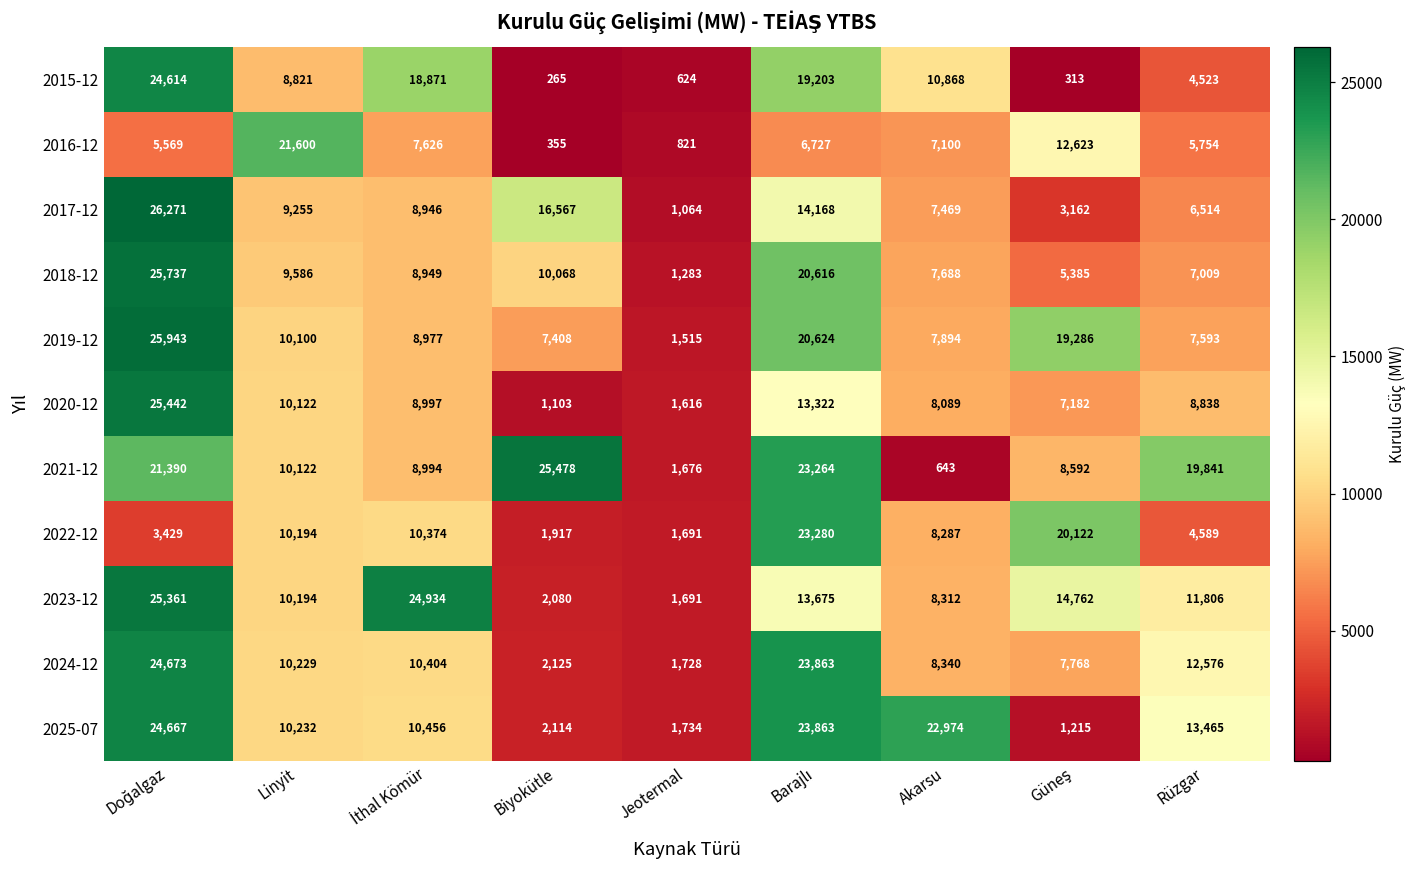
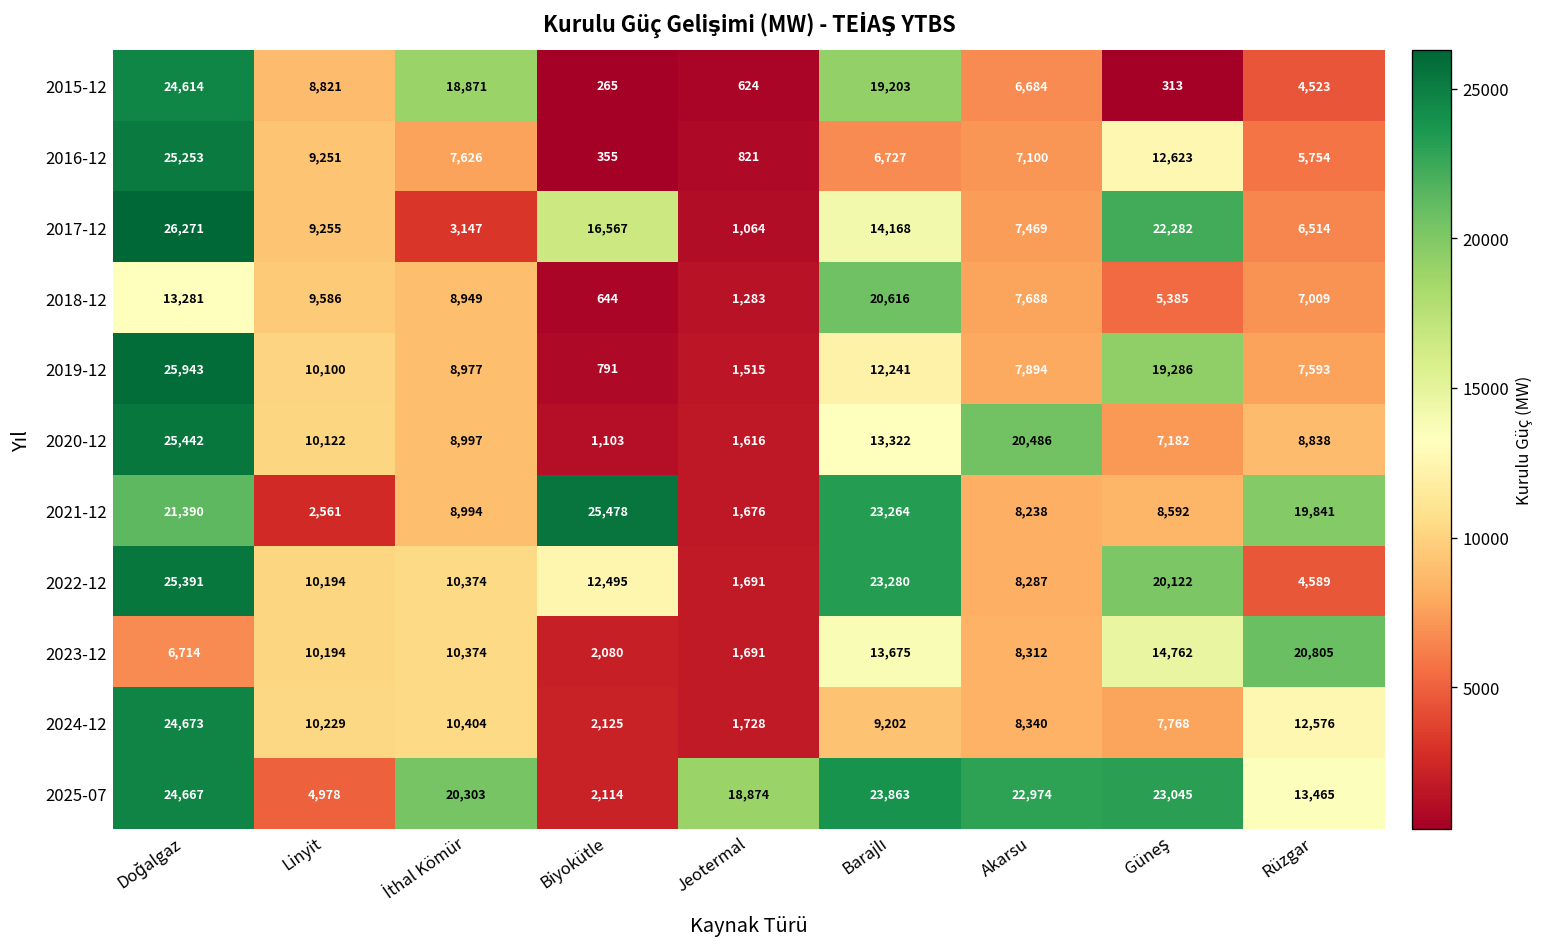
  {
    "2015-12": {
      "Doğalgaz": "24,614",
      "Linyit": "8,821",
      "İthal Kömür": "18,871",
      "Biyokütle": "265",
      "Jeotermal": "624",
      "Barajlı": "19,203",
-     "Akarsu": "10,868",
+     "Akarsu": "6,684",
      "Güneş": "313",
      "Rüzgar": "4,523"
    },
    "2016-12": {
-     "Doğalgaz": "5,569",
-     "Linyit": "21,600",
+     "Doğalgaz": "25,253",
+     "Linyit": "9,251",
      "İthal Kömür": "7,626",
      "Biyokütle": "355",
      "Jeotermal": "821",
      "Barajlı": "6,727",
      "Akarsu": "7,100",
      "Güneş": "12,623",
      "Rüzgar": "5,754"
    },
    "2017-12": {
      "Doğalgaz": "26,271",
      "Linyit": "9,255",
-     "İthal Kömür": "8,946",
+     "İthal Kömür": "3,147",
      "Biyokütle": "16,567",
      "Jeotermal": "1,064",
      "Barajlı": "14,168",
      "Akarsu": "7,469",
-     "Güneş": "3,162",
+     "Güneş": "22,282",
      "Rüzgar": "6,514"
    },
    "2018-12": {
-     "Doğalgaz": "25,737",
+     "Doğalgaz": "13,281",
      "Linyit": "9,586",
      "İthal Kömür": "8,949",
-     "Biyokütle": "10,068",
+     "Biyokütle": "644",
      "Jeotermal": "1,283",
      "Barajlı": "20,616",
      "Akarsu": "7,688",
      "Güneş": "5,385",
      "Rüzgar": "7,009"
    },
    "2019-12": {
      "Doğalgaz": "25,943",
      "Linyit": "10,100",
      "İthal Kömür": "8,977",
-     "Biyokütle": "7,408",
+     "Biyokütle": "791",
      "Jeotermal": "1,515",
-     "Barajlı": "20,624",
+     "Barajlı": "12,241",
      "Akarsu": "7,894",
      "Güneş": "19,286",
      "Rüzgar": "7,593"
    },
    "2020-12": {
      "Doğalgaz": "25,442",
      "Linyit": "10,122",
      "İthal Kömür": "8,997",
      "Biyokütle": "1,103",
      "Jeotermal": "1,616",
      "Barajlı": "13,322",
-     "Akarsu": "8,089",
+     "Akarsu": "20,486",
      "Güneş": "7,182",
      "Rüzgar": "8,838"
    },
    "2021-12": {
      "Doğalgaz": "21,390",
-     "Linyit": "10,122",
+     "Linyit": "2,561",
      "İthal Kömür": "8,994",
      "Biyokütle": "25,478",
      "Jeotermal": "1,676",
      "Barajlı": "23,264",
-     "Akarsu": "643",
+     "Akarsu": "8,238",
      "Güneş": "8,592",
      "Rüzgar": "19,841"
    },
    "2022-12": {
-     "Doğalgaz": "3,429",
+     "Doğalgaz": "25,391",
      "Linyit": "10,194",
      "İthal Kömür": "10,374",
-     "Biyokütle": "1,917",
+     "Biyokütle": "12,495",
      "Jeotermal": "1,691",
      "Barajlı": "23,280",
      "Akarsu": "8,287",
      "Güneş": "20,122",
      "Rüzgar": "4,589"
    },
    "2023-12": {
-     "Doğalgaz": "25,361",
+     "Doğalgaz": "6,714",
      "Linyit": "10,194",
-     "İthal Kömür": "24,934",
+     "İthal Kömür": "10,374",
      "Biyokütle": "2,080",
      "Jeotermal": "1,691",
      "Barajlı": "13,675",
      "Akarsu": "8,312",
      "Güneş": "14,762",
-     "Rüzgar": "11,806"
+     "Rüzgar": "20,805"
    },
    "2024-12": {
      "Doğalgaz": "24,673",
      "Linyit": "10,229",
      "İthal Kömür": "10,404",
      "Biyokütle": "2,125",
      "Jeotermal": "1,728",
-     "Barajlı": "23,863",
+     "Barajlı": "9,202",
      "Akarsu": "8,340",
      "Güneş": "7,768",
      "Rüzgar": "12,576"
    },
    "2025-07": {
      "Doğalgaz": "24,667",
-     "Linyit": "10,232",
-     "İthal Kömür": "10,456",
+     "Linyit": "4,978",
+     "İthal Kömür": "20,303",
      "Biyokütle": "2,114",
-     "Jeotermal": "1,734",
+     "Jeotermal": "18,874",
      "Barajlı": "23,863",
      "Akarsu": "22,974",
-     "Güneş": "1,215",
+     "Güneş": "23,045",
      "Rüzgar": "13,465"
    }
  }
